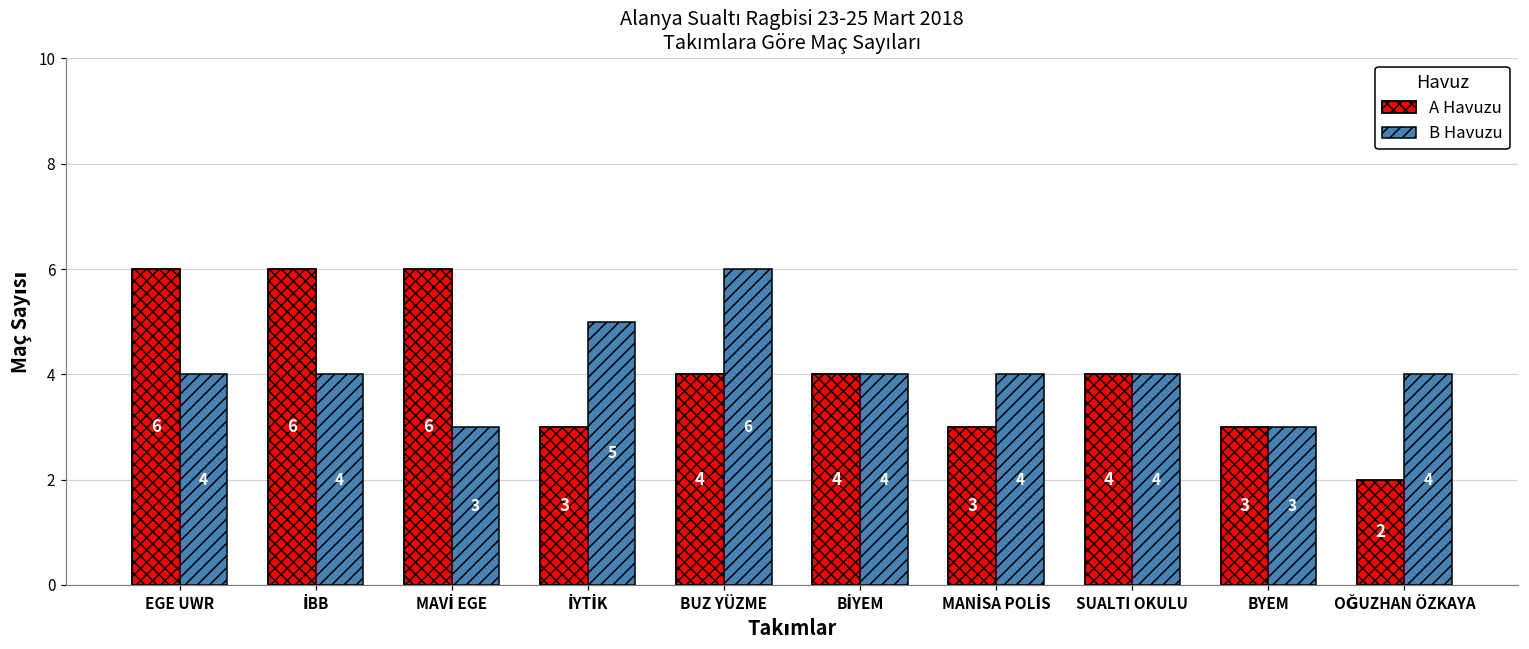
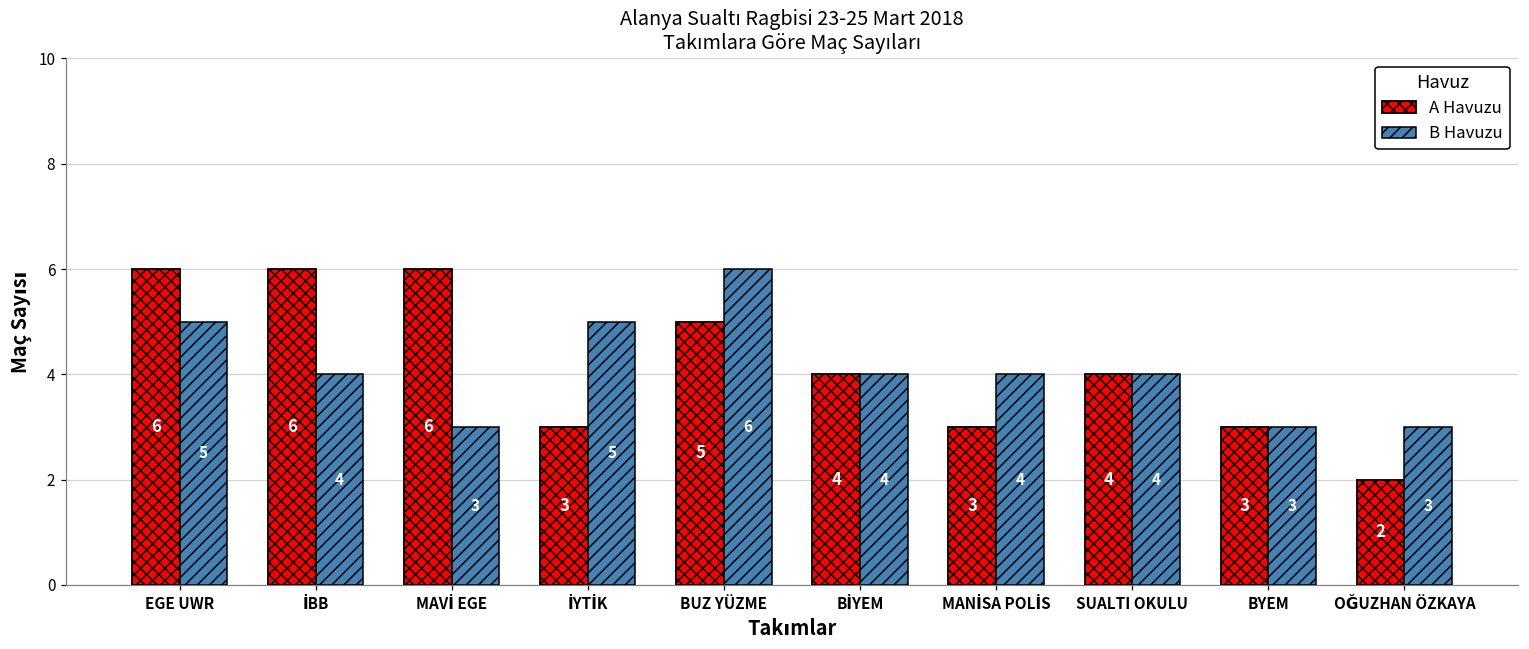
  {
    "A Havuzu": {
      "EGE UWR": 6,
      "İBB": 6,
      "MAVİ EGE": 6,
      "İYTİK": 3,
-     "BUZ YÜZME": 4,
+     "BUZ YÜZME": 5,
      "BİYEM": 4,
      "MANİSA POLİS": 3,
      "SUALTI OKULU": 4,
      "BYEM": 3,
      "OĞUZHAN ÖZKAYA": 2
    },
    "B Havuzu": {
-     "EGE UWR": 4,
+     "EGE UWR": 5,
      "İBB": 4,
      "MAVİ EGE": 3,
      "İYTİK": 5,
      "BUZ YÜZME": 6,
      "BİYEM": 4,
      "MANİSA POLİS": 4,
      "SUALTI OKULU": 4,
      "BYEM": 3,
-     "OĞUZHAN ÖZKAYA": 4
+     "OĞUZHAN ÖZKAYA": 3
    }
  }
